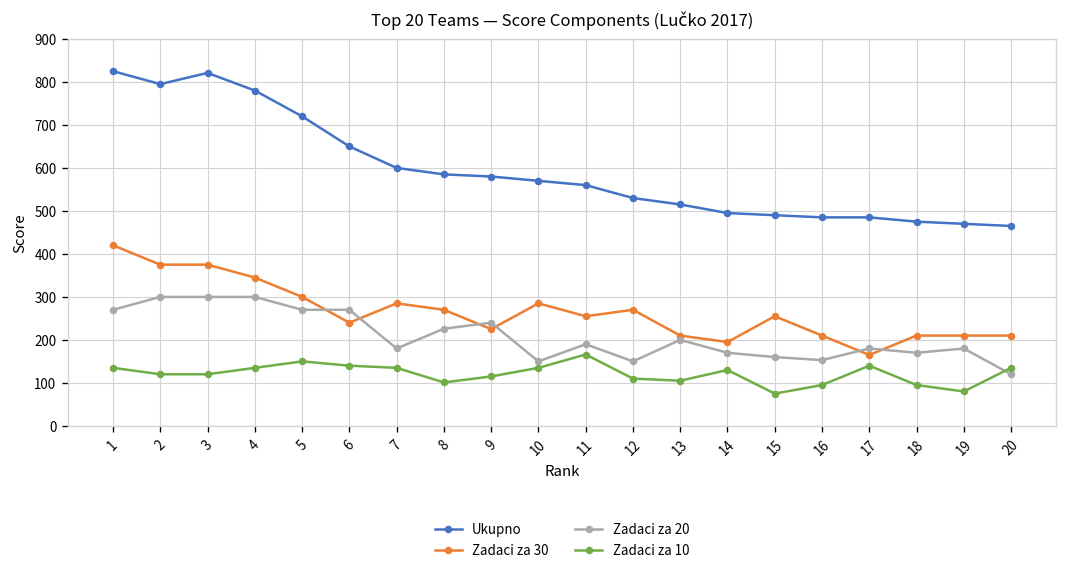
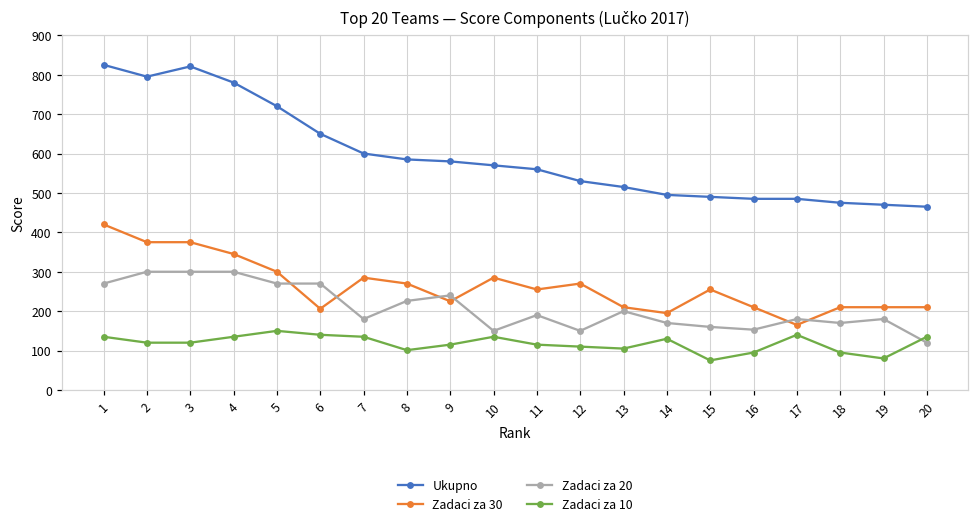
  {
    "Ukupno": {
      "1": 830,
      "2": 800,
      "3": 820,
      "4": 780,
      "5": 720,
      "6": 650,
      "7": 600,
      "8": 590,
      "9": 580,
      "10": 570,
      "11": 560,
      "12": 530,
      "13": 520,
      "14": 500,
      "15": 490,
      "16": 490,
      "17": 490,
      "18": 480,
      "19": 470,
      "20": 470
    },
    "Zadaci za 30": {
      "1": 420,
      "2": 380,
      "3": 380,
      "4": 350,
      "5": 300,
-     "6": 240,
+     "6": 210,
      "7": 290,
      "8": 270,
      "9": 230,
      "10": 290,
      "11": 260,
      "12": 270,
      "13": 210,
      "14": 200,
      "15": 260,
      "16": 210,
      "17": 170,
      "18": 210,
      "19": 210,
      "20": 210
    },
    "Zadaci za 20": {
      "1": 270,
      "2": 300,
      "3": 300,
      "4": 300,
      "5": 270,
      "6": 270,
      "7": 180,
      "8": 230,
      "9": 240,
      "10": 150,
      "11": 190,
      "12": 150,
      "13": 200,
      "14": 170,
      "15": 160,
      "16": 150,
      "17": 180,
      "18": 170,
      "19": 180,
      "20": 120
    },
    "Zadaci za 10": {
      "1": 140,
      "2": 120,
      "3": 120,
      "4": 140,
      "5": 150,
      "6": 140,
      "7": 140,
      "8": 100,
      "9": 120,
      "10": 140,
-     "11": 170,
+     "11": 120,
      "12": 110,
      "13": 110,
      "14": 130,
      "15": 80,
      "16": 100,
      "17": 140,
      "18": 100,
      "19": 80,
      "20": 140
    }
  }
